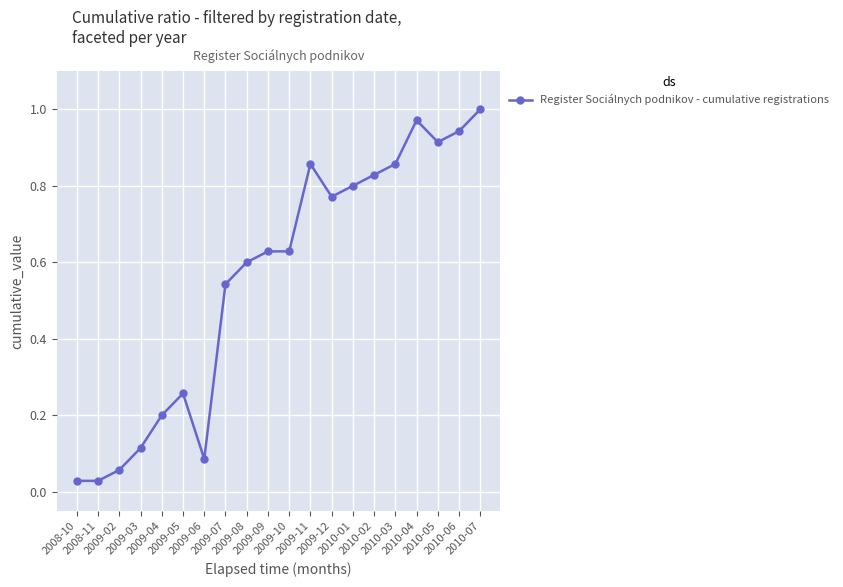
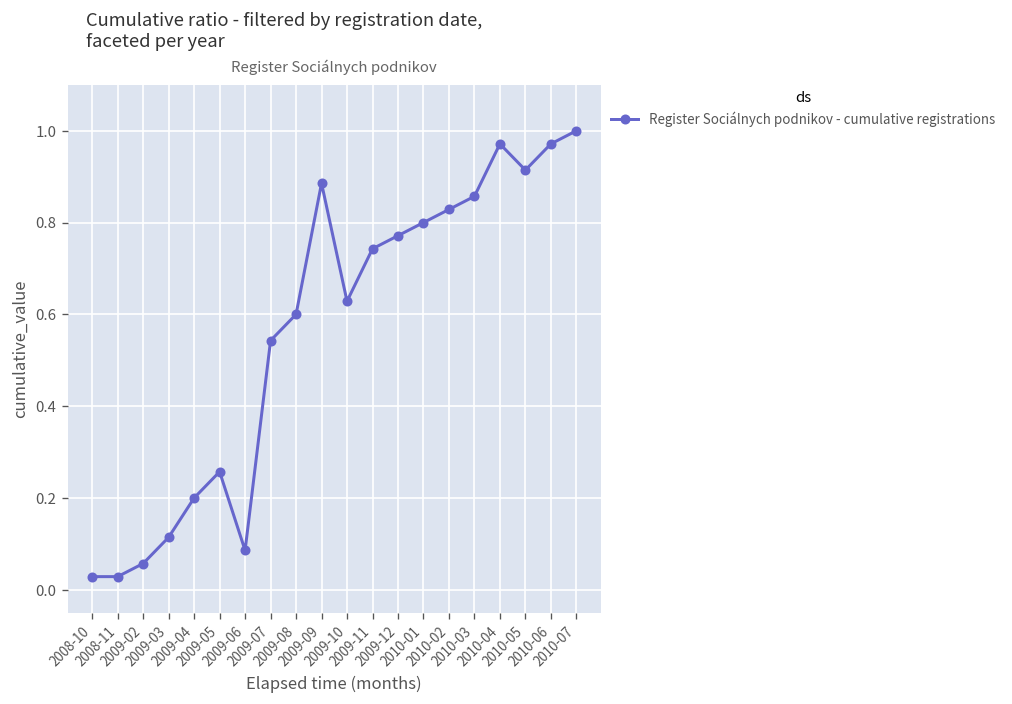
  {
    "2008-10": 0.03,
    "2008-11": 0.03,
    "2009-02": 0.06,
    "2009-03": 0.11,
    "2009-04": 0.20,
    "2009-05": 0.26,
    "2009-06": 0.09,
    "2009-07": 0.54,
    "2009-08": 0.60,
-   "2009-09": 0.63,
+   "2009-09": 0.89,
    "2009-10": 0.63,
-   "2009-11": 0.86,
+   "2009-11": 0.74,
    "2009-12": 0.77,
    "2010-01": 0.80,
    "2010-02": 0.83,
    "2010-03": 0.86,
    "2010-04": 0.97,
    "2010-05": 0.91,
-   "2010-06": 0.94,
+   "2010-06": 0.97,
    "2010-07": 1.00
  }
